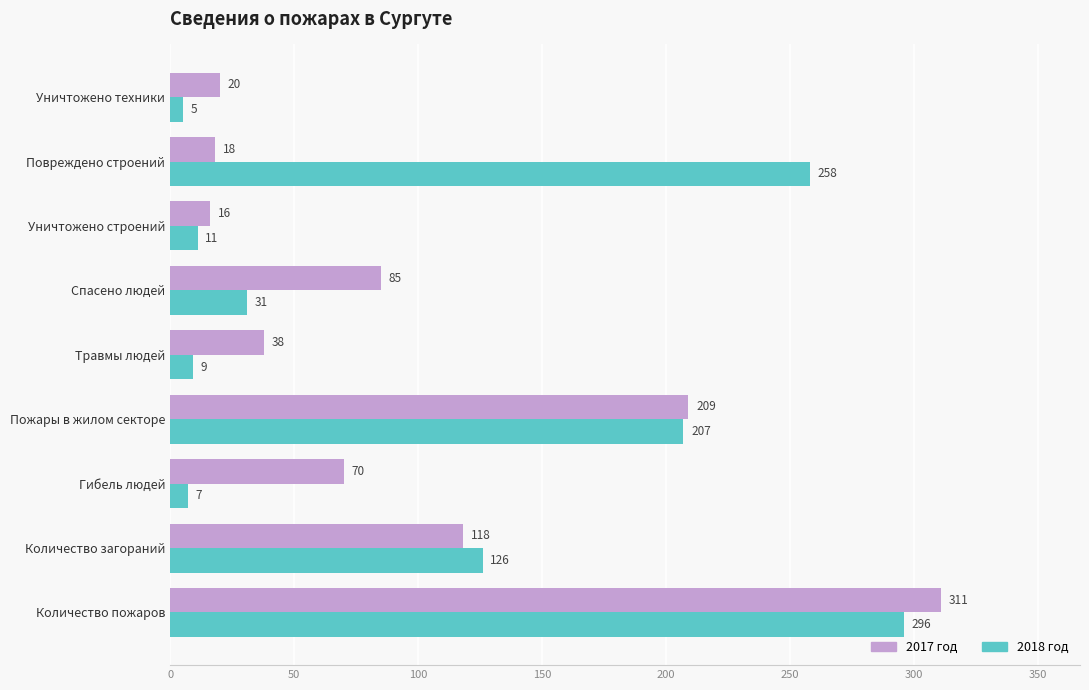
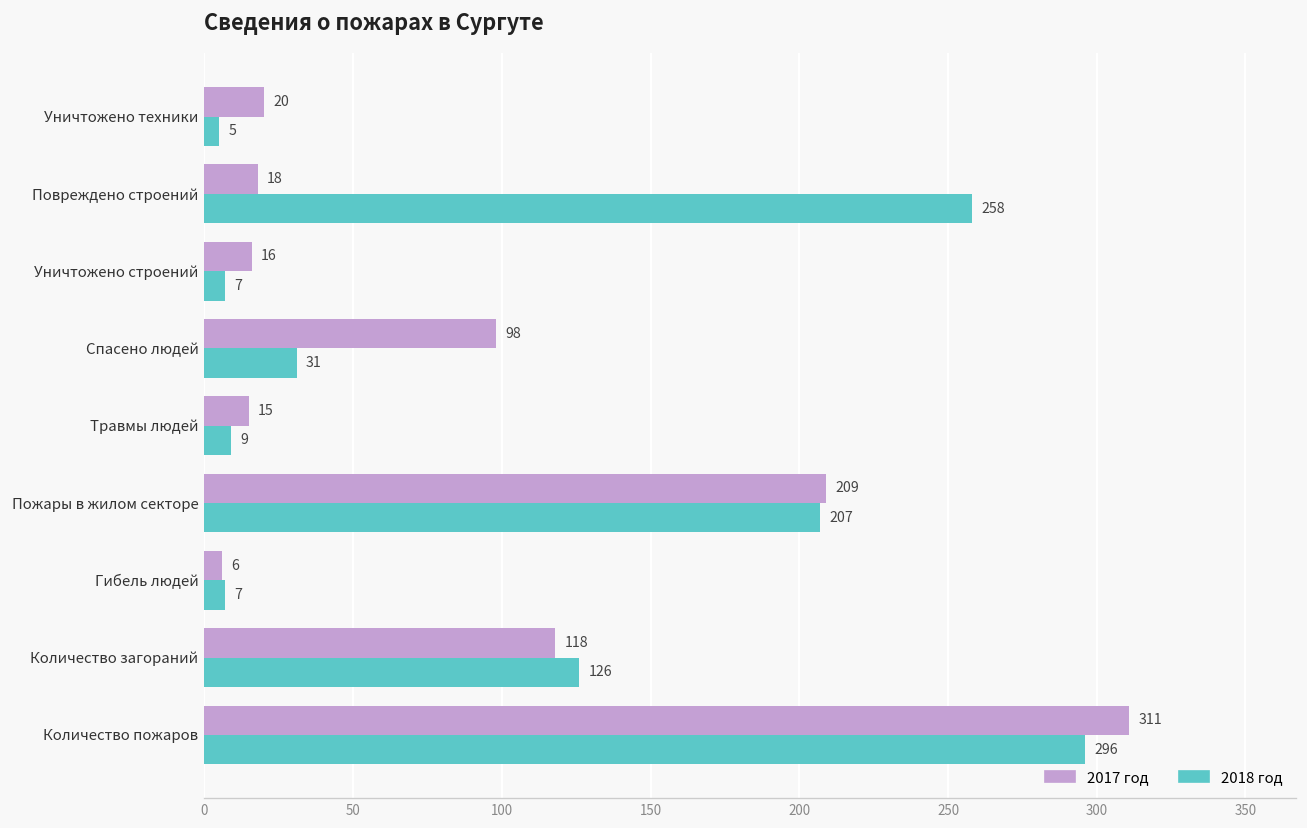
  {
    "2017 год": {
      "Уничтожено техники": 20,
      "Повреждено строений": 18,
      "Уничтожено строений": 16,
-     "Спасено людей": 85,
-     "Травмы людей": 38,
+     "Спасено людей": 98,
+     "Травмы людей": 15,
      "Пожары в жилом секторе": 209,
-     "Гибель людей": 70,
+     "Гибель людей": 6,
      "Количество загораний": 118,
      "Количество пожаров": 311
    },
    "2018 год": {
      "Уничтожено техники": 5,
      "Повреждено строений": 258,
-     "Уничтожено строений": 11,
+     "Уничтожено строений": 7,
      "Спасено людей": 31,
      "Травмы людей": 9,
      "Пожары в жилом секторе": 207,
      "Гибель людей": 7,
      "Количество загораний": 126,
      "Количество пожаров": 296
    }
  }
